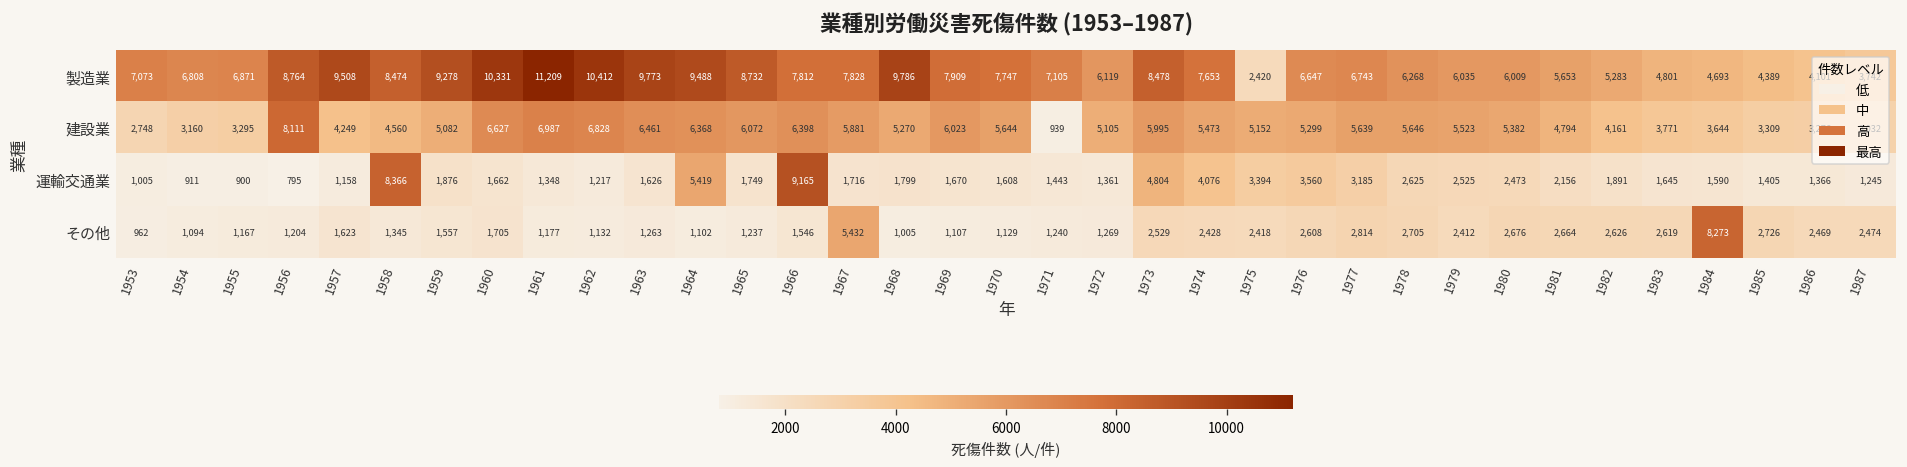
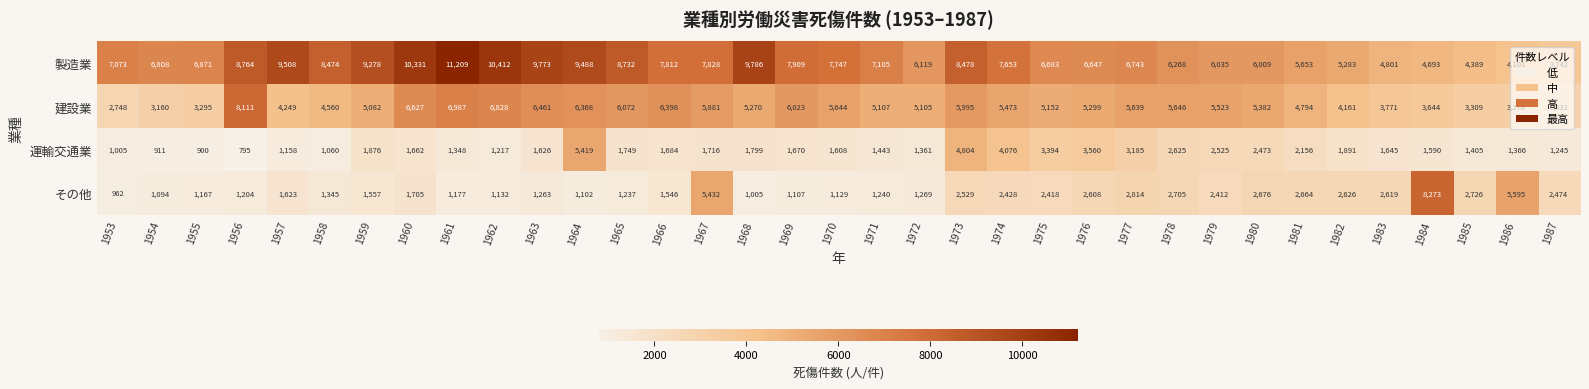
  {
    "製造業": {
      "1953": "7,073",
      "1954": "6,808",
      "1955": "6,871",
      "1956": "8,764",
      "1957": "9,508",
      "1958": "8,474",
      "1959": "9,278",
      "1960": "10,331",
      "1961": "11,209",
      "1962": "10,412",
      "1963": "9,773",
      "1964": "9,488",
      "1965": "8,732",
      "1966": "7,812",
      "1967": "7,828",
      "1968": "9,786",
      "1969": "7,909",
      "1970": "7,747",
      "1971": "7,105",
      "1972": "6,119",
      "1973": "8,478",
      "1974": "7,653",
-     "1975": "2,420",
+     "1975": "6,683",
      "1976": "6,647",
      "1977": "6,743",
      "1978": "6,268",
      "1979": "6,035",
      "1980": "6,009",
      "1981": "5,653",
      "1982": "5,283",
      "1983": "4,801",
      "1984": "4,693",
      "1985": "4,389"
    },
    "建設業": {
      "1953": "2,748",
      "1954": "3,160",
      "1955": "3,295",
      "1956": "8,111",
      "1957": "4,249",
      "1958": "4,560",
      "1959": "5,082",
      "1960": "6,627",
      "1961": "6,987",
      "1962": "6,828",
      "1963": "6,461",
      "1964": "6,368",
      "1965": "6,072",
      "1966": "6,398",
      "1967": "5,881",
      "1968": "5,270",
      "1969": "6,023",
      "1970": "5,644",
-     "1971": "939",
+     "1971": "5,107",
      "1972": "5,105",
      "1973": "5,995",
      "1974": "5,473",
      "1975": "5,152",
      "1976": "5,299",
      "1977": "5,639",
      "1978": "5,646",
      "1979": "5,523",
      "1980": "5,382",
      "1981": "4,794",
      "1982": "4,161",
      "1983": "3,771",
      "1984": "3,644",
      "1985": "3,309"
    },
    "運輸交通業": {
      "1953": "1,005",
      "1954": "911",
      "1955": "900",
      "1956": "795",
      "1957": "1,158",
-     "1958": "8,366",
+     "1958": "1,060",
      "1959": "1,876",
      "1960": "1,662",
      "1961": "1,348",
      "1962": "1,217",
      "1963": "1,626",
      "1964": "5,419",
      "1965": "1,749",
-     "1966": "9,165",
+     "1966": "1,684",
      "1967": "1,716",
      "1968": "1,799",
      "1969": "1,670",
      "1970": "1,608",
      "1971": "1,443",
      "1972": "1,361",
      "1973": "4,804",
      "1974": "4,076",
      "1975": "3,394",
      "1976": "3,560",
      "1977": "3,185",
      "1978": "2,625",
      "1979": "2,525",
      "1980": "2,473",
      "1981": "2,156",
      "1982": "1,891",
      "1983": "1,645",
      "1984": "1,590",
      "1985": "1,405",
      "1986": "1,366",
      "1987": "1,245"
    },
    "その他": {
      "1953": "962",
      "1954": "1,094",
      "1955": "1,167",
      "1956": "1,204",
      "1957": "1,623",
      "1958": "1,345",
      "1959": "1,557",
      "1960": "1,705",
      "1961": "1,177",
      "1962": "1,132",
      "1963": "1,263",
      "1964": "1,102",
      "1965": "1,237",
      "1966": "1,546",
      "1967": "5,432",
      "1968": "1,005",
      "1969": "1,107",
      "1970": "1,129",
      "1971": "1,240",
      "1972": "1,269",
      "1973": "2,529",
      "1974": "2,428",
      "1975": "2,418",
      "1976": "2,608",
      "1977": "2,814",
      "1978": "2,705",
      "1979": "2,412",
      "1980": "2,676",
      "1981": "2,664",
      "1982": "2,626",
      "1983": "2,619",
      "1984": "8,273",
      "1985": "2,726",
-     "1986": "2,469",
+     "1986": "5,595",
      "1987": "2,474"
    }
  }
